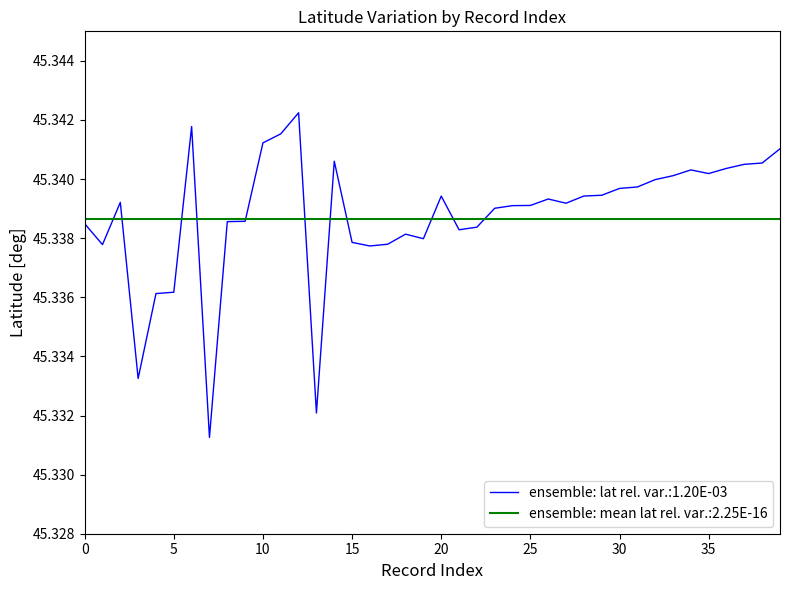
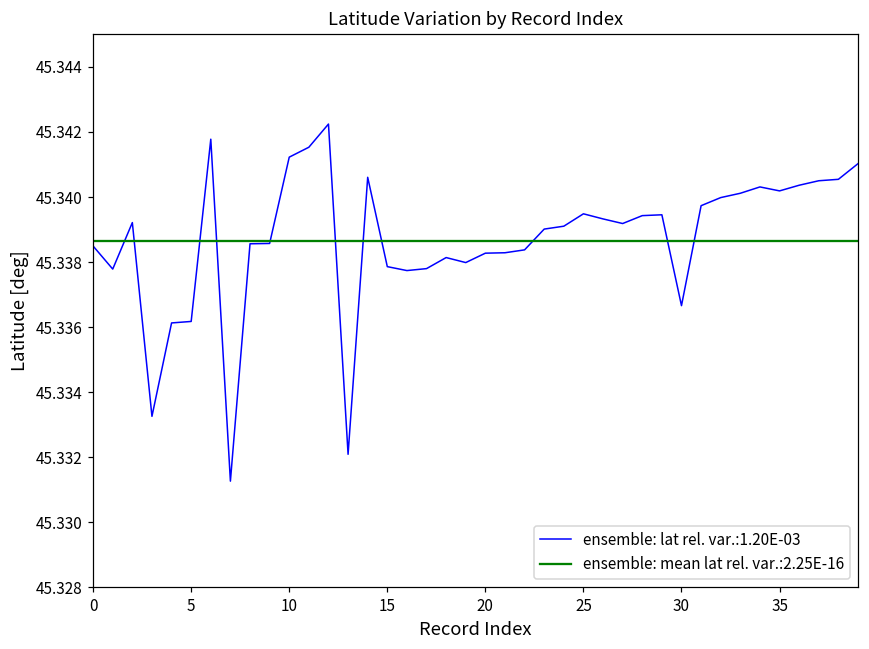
  {
    "ensemble: lat rel. var.:1.20E-03": {
      "0": 45.3385,
      "5": 45.3362,
      "10": 45.3412,
      "15": 45.3379,
-     "20": 45.3394,
-     "25": 45.3391,
-     "30": 45.3397,
+     "20": 45.3383,
+     "25": 45.3395,
+     "30": 45.3367,
      "35": 45.3402
    },
    "ensemble: mean lat rel. var.:2.25E-16": {
      "0": 45.3387,
      "5": 45.3387,
      "10": 45.3387,
      "15": 45.3387,
      "20": 45.3387,
      "25": 45.3387,
      "30": 45.3387,
      "35": 45.3387
    }
  }
